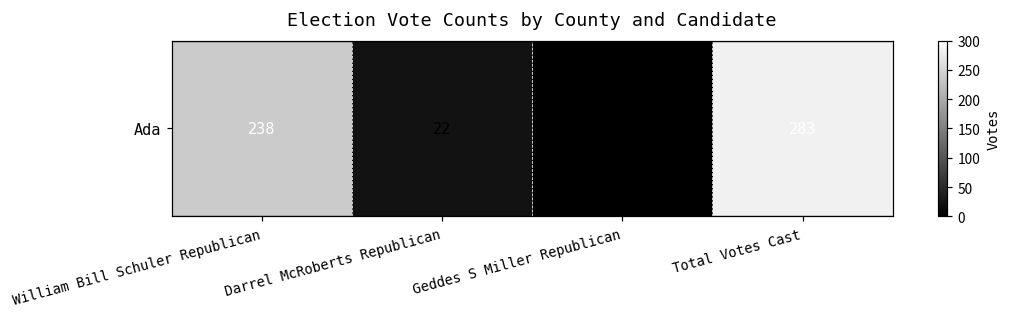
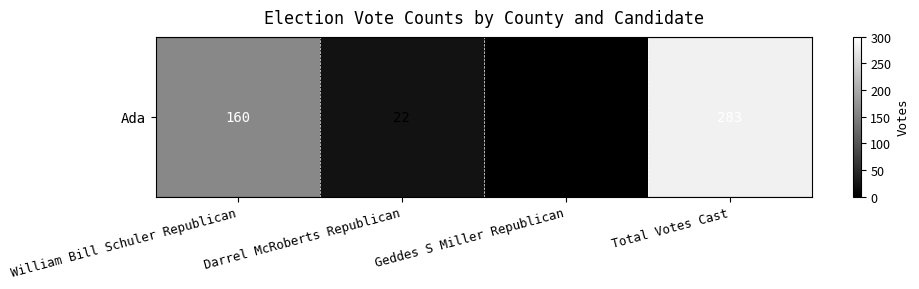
  {
    "Ada": {
-     "William Bill Schuler Republican": 238
+     "William Bill Schuler Republican": 160
    }
  }
